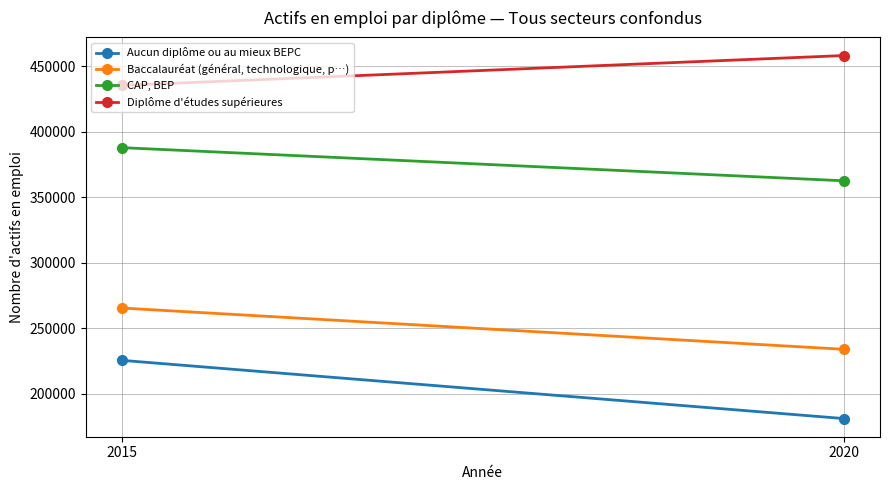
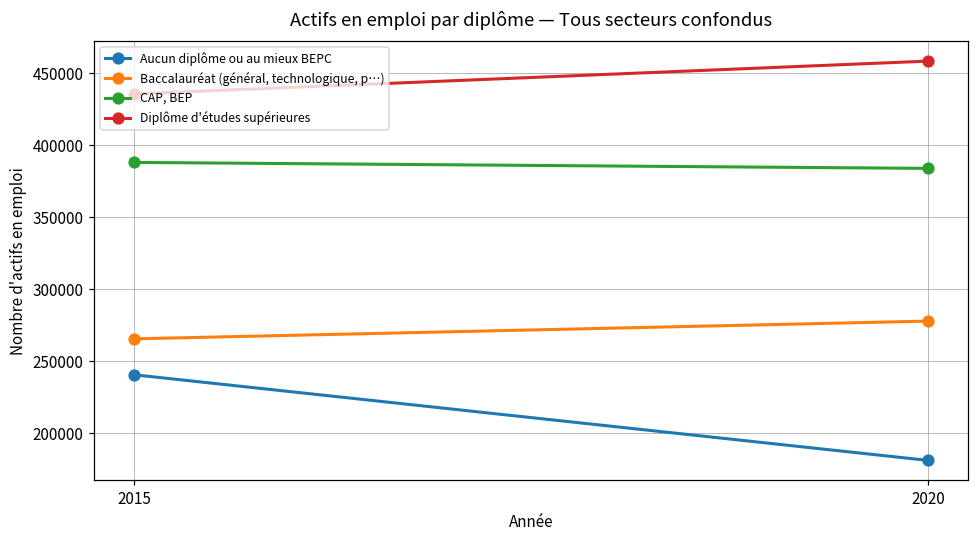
  {
    "Aucun diplôme ou au mieux BEPC": {
-     "2015": 226000,
+     "2015": 241000,
      "2020": 181000
    },
    "Baccalauréat (général, technologique, p…)": {
      "2015": 266000,
-     "2020": 234000
+     "2020": 278000
    },
    "CAP, BEP": {
      "2015": 388000,
-     "2020": 363000
+     "2020": 384000
    },
    "Diplôme d'études supérieures": {
      "2020": 458000
    }
  }
